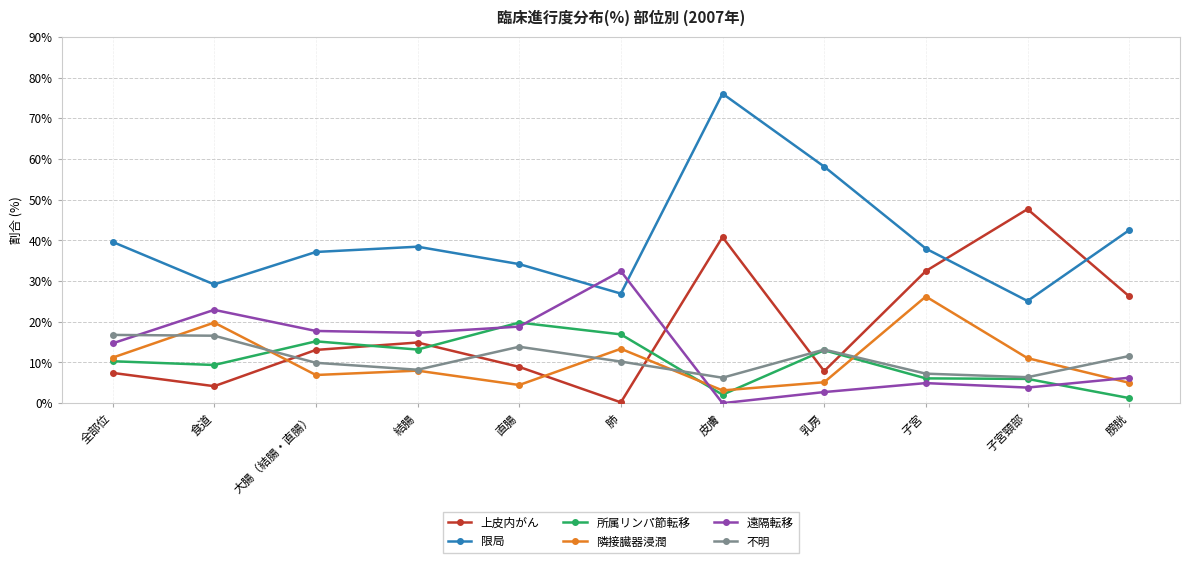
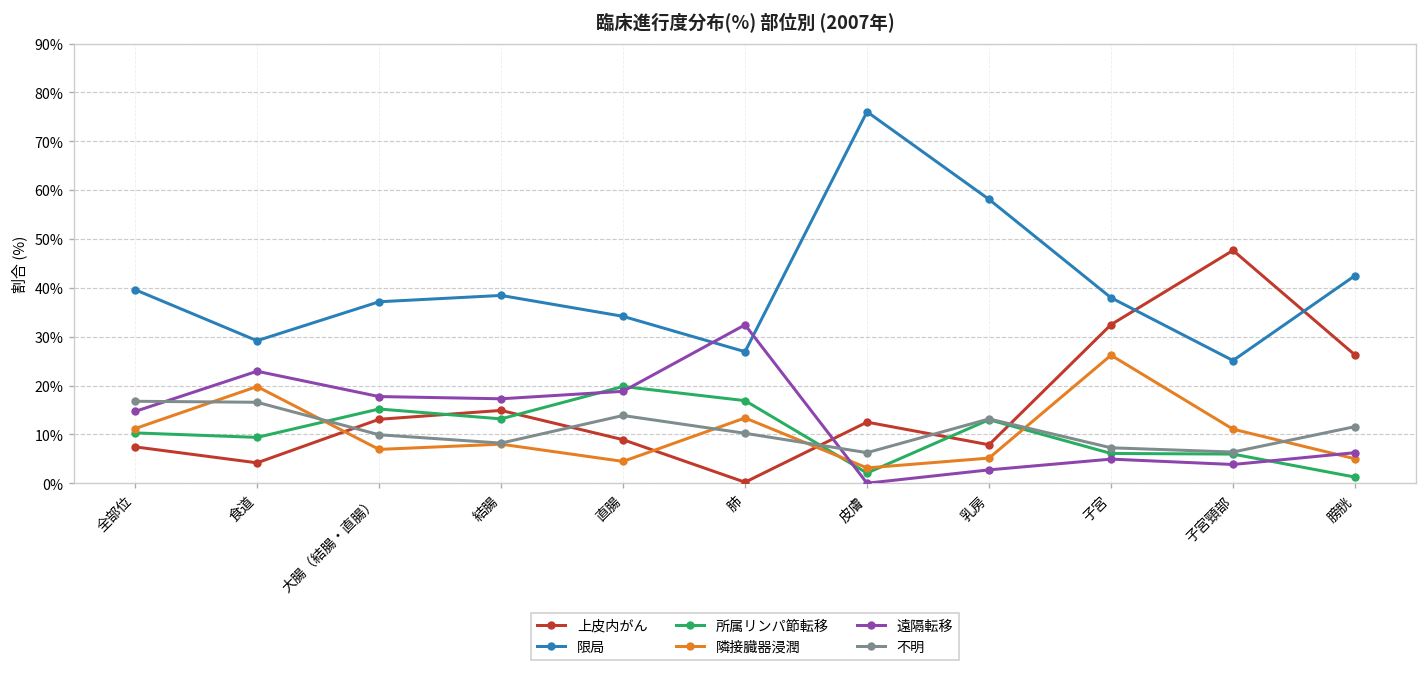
  {
    "上皮内がん": {
      "全部位": "7%",
      "食道": "4%",
      "大腸（結腸・直腸）": "13%",
      "結腸": "15%",
      "直腸": "9%",
      "肺": "0%",
-     "皮膚": "41%",
+     "皮膚": "13%",
      "乳房": "8%",
      "子宮": "32%",
      "子宮頸部": "48%",
      "膀胱": "26%"
    },
    "限局": {
      "全部位": "40%",
      "食道": "29%",
      "大腸（結腸・直腸）": "37%",
      "結腸": "38%",
      "直腸": "34%",
      "肺": "27%",
      "皮膚": "76%",
      "乳房": "58%",
      "子宮": "38%",
      "子宮頸部": "25%",
      "膀胱": "43%"
    },
    "所属リンパ節転移": {
      "全部位": "10%",
      "食道": "9%",
      "大腸（結腸・直腸）": "15%",
      "結腸": "13%",
      "直腸": "20%",
      "肺": "17%",
      "皮膚": "2%",
      "子宮": "6%",
      "膀胱": "1%"
    },
    "隣接臓器浸潤": {
      "全部位": "11%",
      "食道": "20%",
      "大腸（結腸・直腸）": "7%",
      "直腸": "4%",
      "肺": "13%",
      "皮膚": "3%",
      "乳房": "5%",
      "子宮": "26%",
      "子宮頸部": "11%",
      "膀胱": "5%"
    },
    "遠隔転移": {
      "全部位": "15%",
      "食道": "23%",
      "大腸（結腸・直腸）": "18%",
      "結腸": "17%",
      "直腸": "19%",
      "肺": "32%",
      "皮膚": "0%",
      "乳房": "3%",
      "子宮": "5%",
      "子宮頸部": "4%",
      "膀胱": "6%"
    },
    "不明": {
      "全部位": "17%",
      "食道": "17%",
      "大腸（結腸・直腸）": "10%",
      "直腸": "14%",
      "肺": "10%",
      "皮膚": "6%",
      "子宮": "7%",
      "膀胱": "12%"
    }
  }
